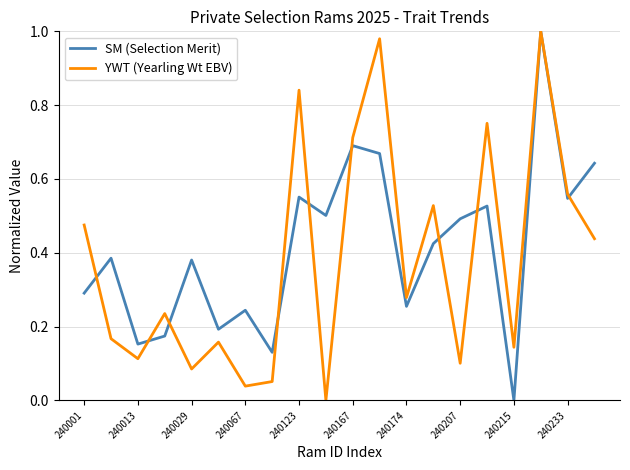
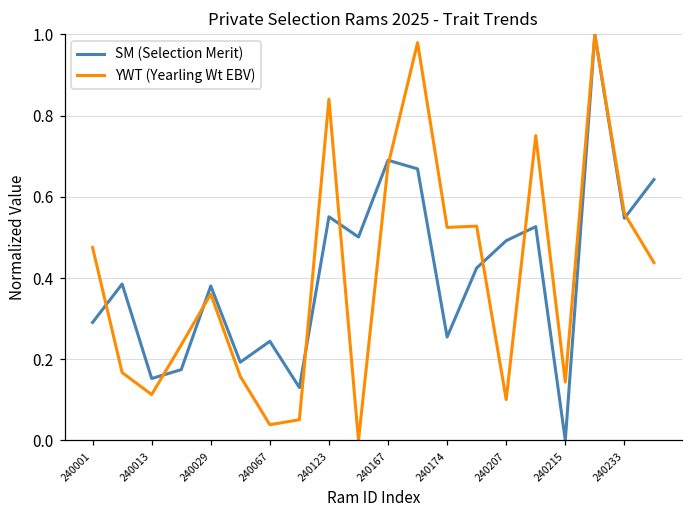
  {
    "SM (Selection Merit)": {
      "240001": 0.29,
      "240013": 0.15,
      "240029": 0.38,
      "240067": 0.24,
      "240123": 0.55,
      "240167": 0.69,
      "240174": 0.25,
      "240207": 0.49,
      "240215": 0.00,
      "240233": 0.55
    },
    "YWT (Yearling Wt EBV)": {
      "240001": 0.48,
      "240013": 0.11,
-     "240029": 0.09,
+     "240029": 0.36,
      "240067": 0.04,
      "240123": 0.84,
-     "240167": 0.71,
-     "240174": 0.28,
+     "240167": 0.68,
+     "240174": 0.52,
      "240207": 0.10,
      "240215": 0.14,
      "240233": 0.56
    }
  }
